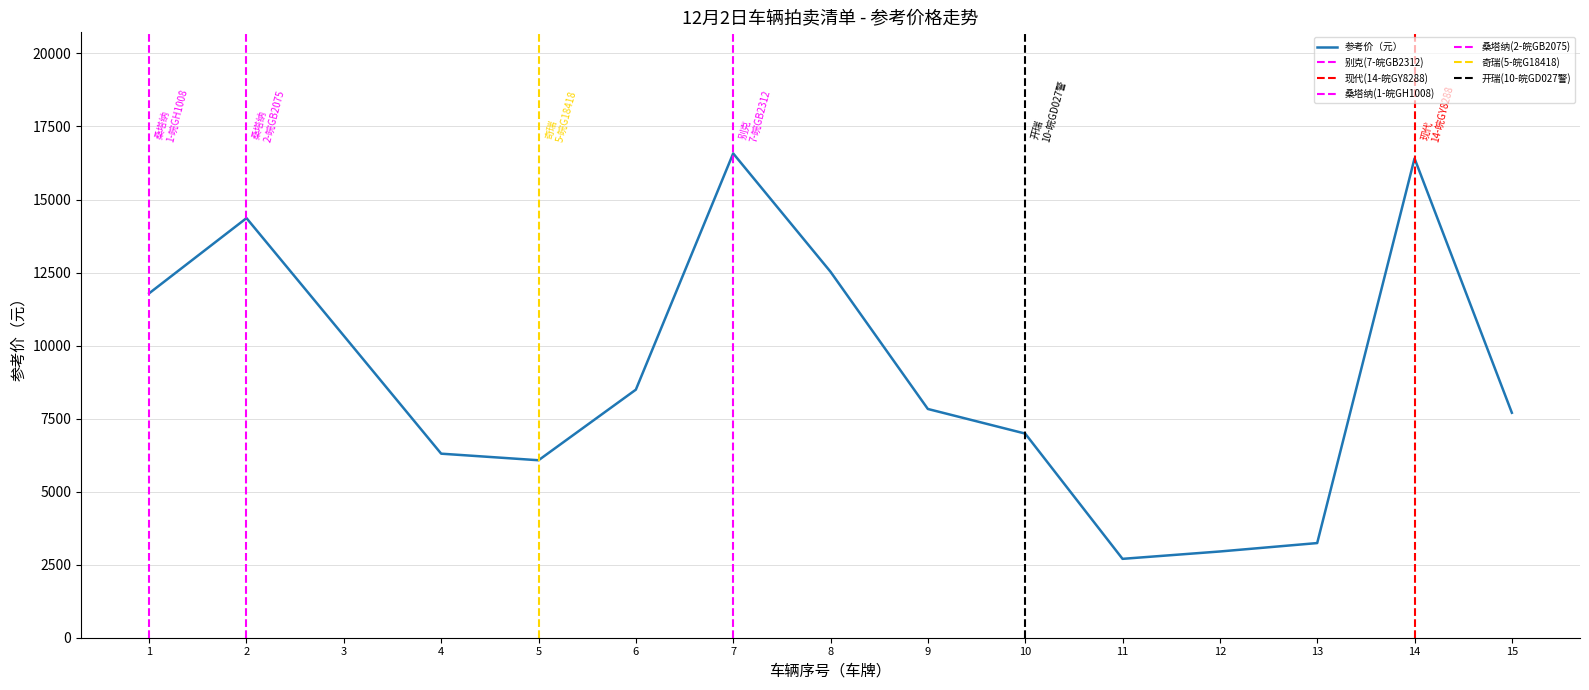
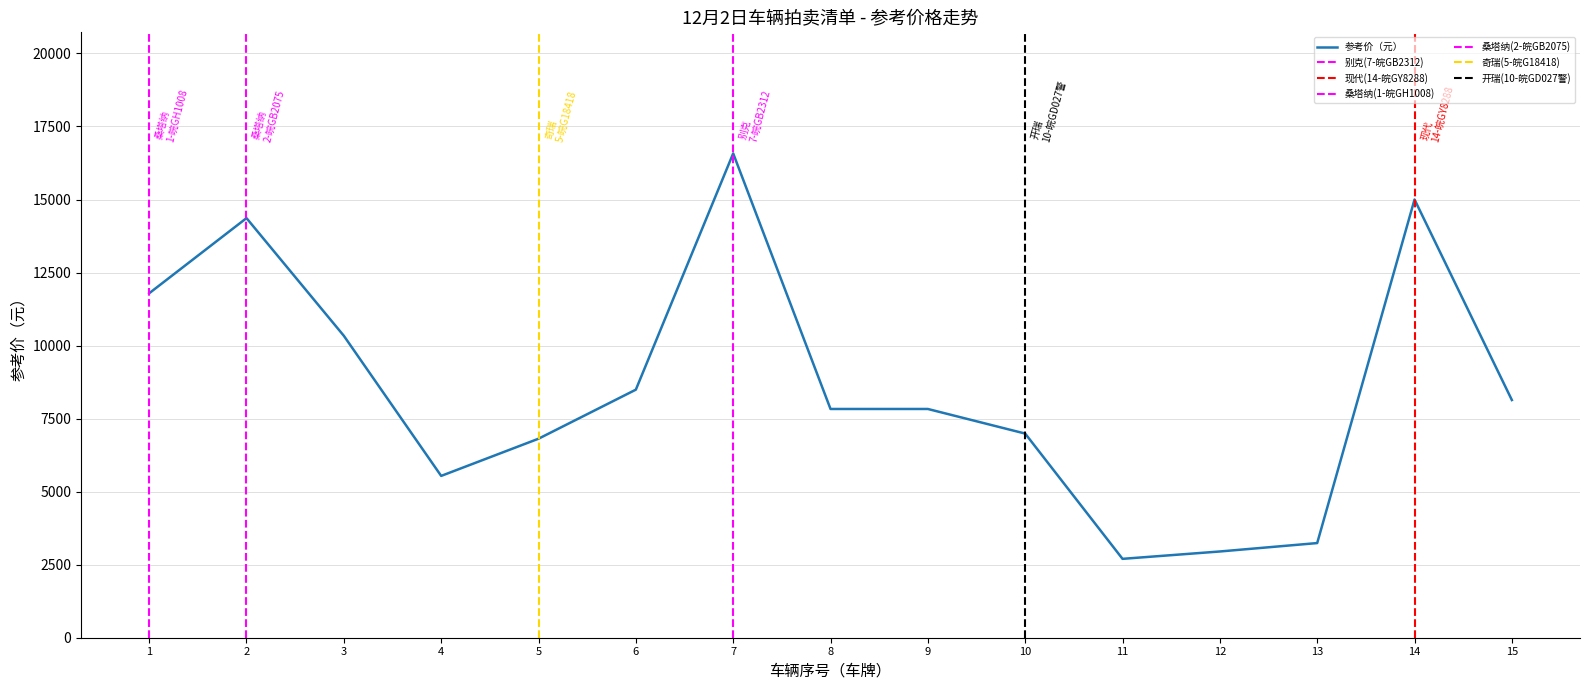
  {
    "1": 11800,
    "2": 14400,
    "3": 10300,
-   "4": 6300,
-   "5": 6100,
+   "4": 5500,
+   "5": 6800,
    "6": 8500,
-   "8": 12500,
+   "8": 7800,
    "9": 7800,
    "10": 7000,
    "11": 2700,
    "12": 3000,
    "13": 3200,
-   "14": 16400,
-   "15": 7700
+   "14": 15000,
+   "15": 8100
  }
